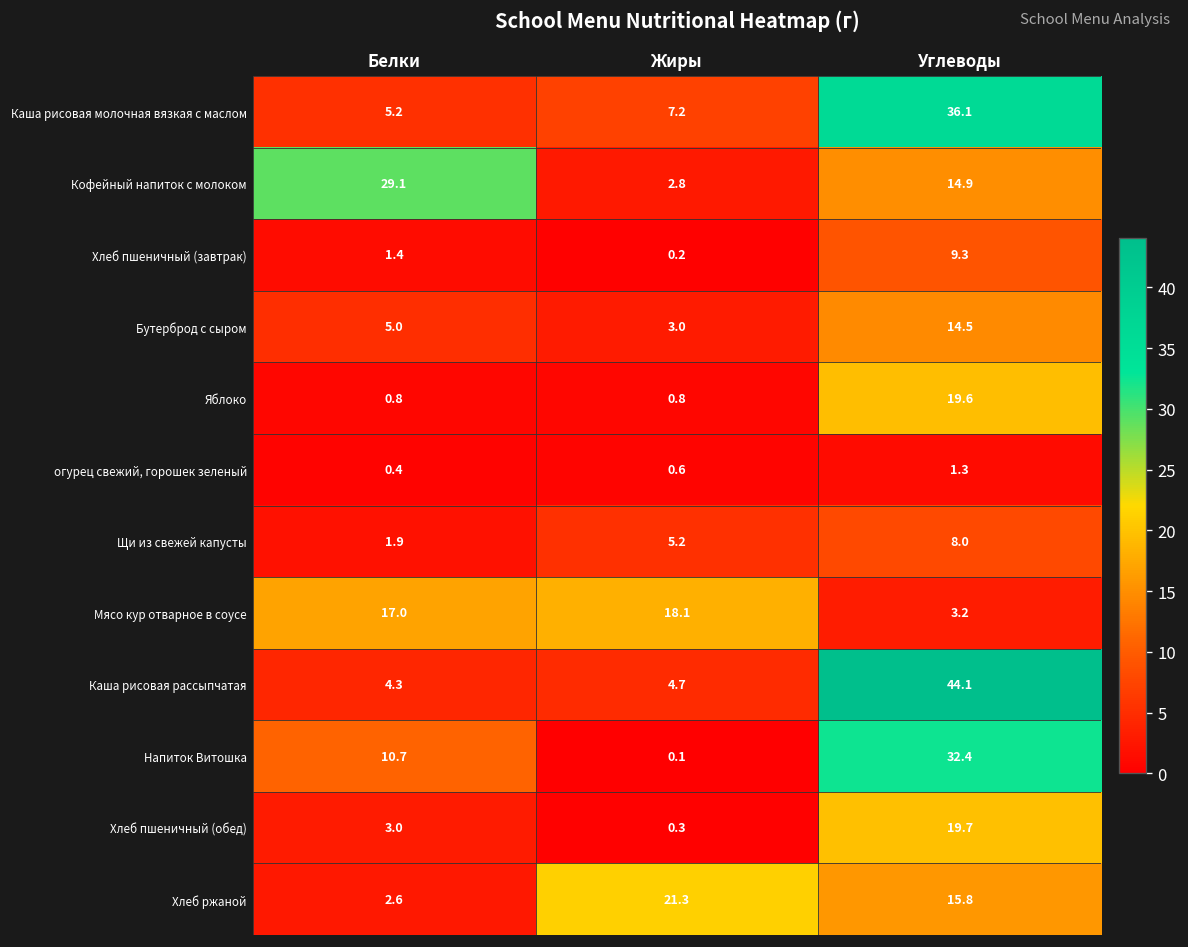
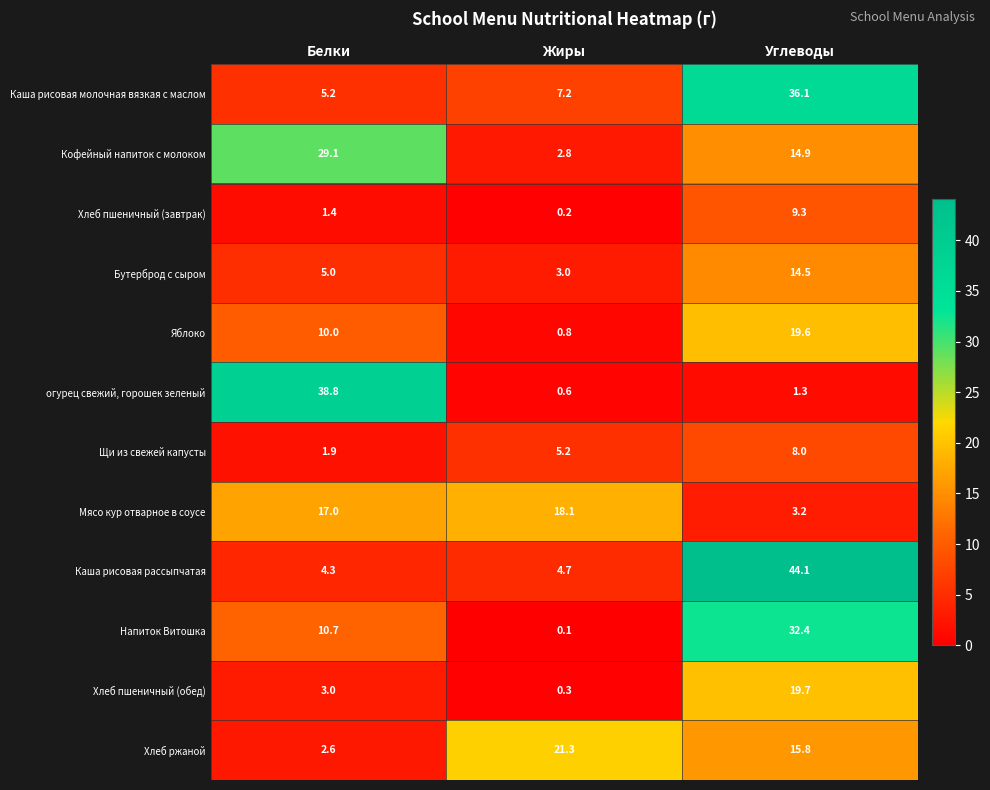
  {
    "Каша рисовая молочная вязкая с маслом": {
      "Белки": 5.2,
      "Жиры": 7.2,
      "Углеводы": 36.1
    },
    "Кофейный напиток с молоком": {
      "Белки": 29.1,
      "Жиры": 2.8,
      "Углеводы": 14.9
    },
    "Хлеб пшеничный (завтрак)": {
      "Белки": 1.4,
      "Жиры": 0.2,
      "Углеводы": 9.3
    },
    "Бутерброд с сыром": {
      "Белки": 5.0,
      "Жиры": 3.0,
      "Углеводы": 14.5
    },
    "Яблоко": {
-     "Белки": 0.8,
+     "Белки": 10.0,
      "Жиры": 0.8,
      "Углеводы": 19.6
    },
    "огурец свежий, горошек зеленый": {
-     "Белки": 0.4,
+     "Белки": 38.8,
      "Жиры": 0.6,
      "Углеводы": 1.3
    },
    "Щи из свежей капусты": {
      "Белки": 1.9,
      "Жиры": 5.2,
      "Углеводы": 8.0
    },
    "Мясо кур отварное в соусе": {
      "Белки": 17.0,
      "Жиры": 18.1,
      "Углеводы": 3.2
    },
    "Каша рисовая рассыпчатая": {
      "Белки": 4.3,
      "Жиры": 4.7,
      "Углеводы": 44.1
    },
    "Напиток Витошка": {
      "Белки": 10.7,
      "Жиры": 0.1,
      "Углеводы": 32.4
    },
    "Хлеб пшеничный (обед)": {
      "Белки": 3.0,
      "Жиры": 0.3,
      "Углеводы": 19.7
    },
    "Хлеб ржаной": {
      "Белки": 2.6,
      "Жиры": 21.3,
      "Углеводы": 15.8
    }
  }
